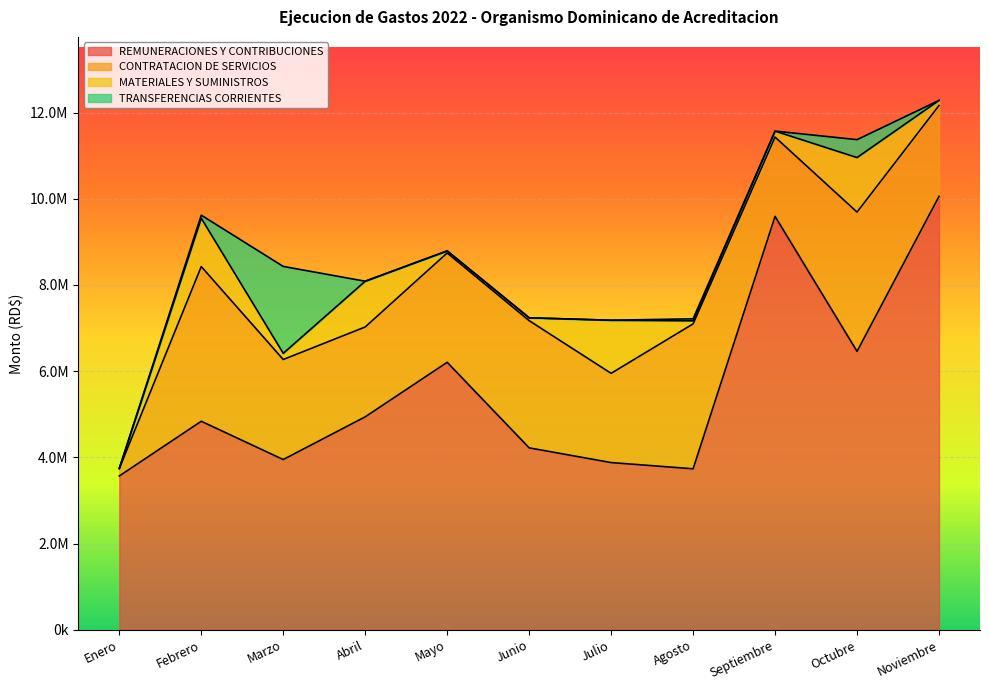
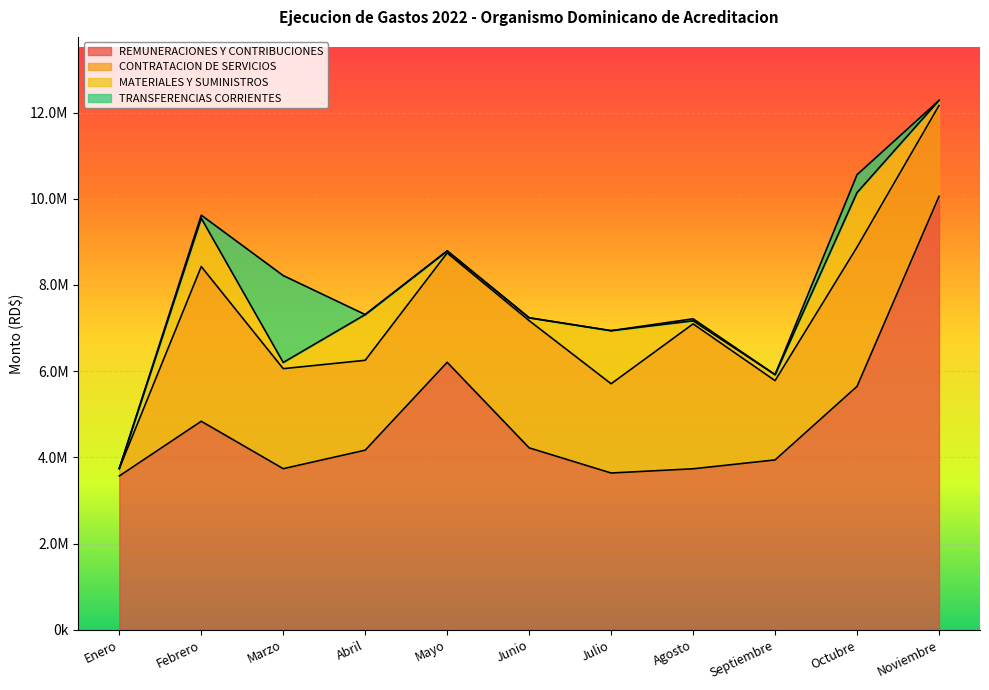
  {
    "REMUNERACIONES Y CONTRIBUCIONES": {
      "Enero": 3600000,
      "Febrero": 4800000,
-     "Marzo": 3900000,
-     "Abril": 4900000,
+     "Marzo": 3700000,
+     "Abril": 4200000,
      "Mayo": 6200000,
      "Junio": 4200000,
-     "Julio": 3900000,
+     "Julio": 3600000,
      "Agosto": 3700000,
-     "Septiembre": 9600000,
-     "Octubre": 6500000,
+     "Septiembre": 3900000,
+     "Octubre": 5600000,
      "Noviembre": 10100000
    },
    "TRANSFERENCIAS CORRIENTES": {
      "Febrero": 100000,
      "Marzo": 2000000,
      "Octubre": 400000
    }
  }
